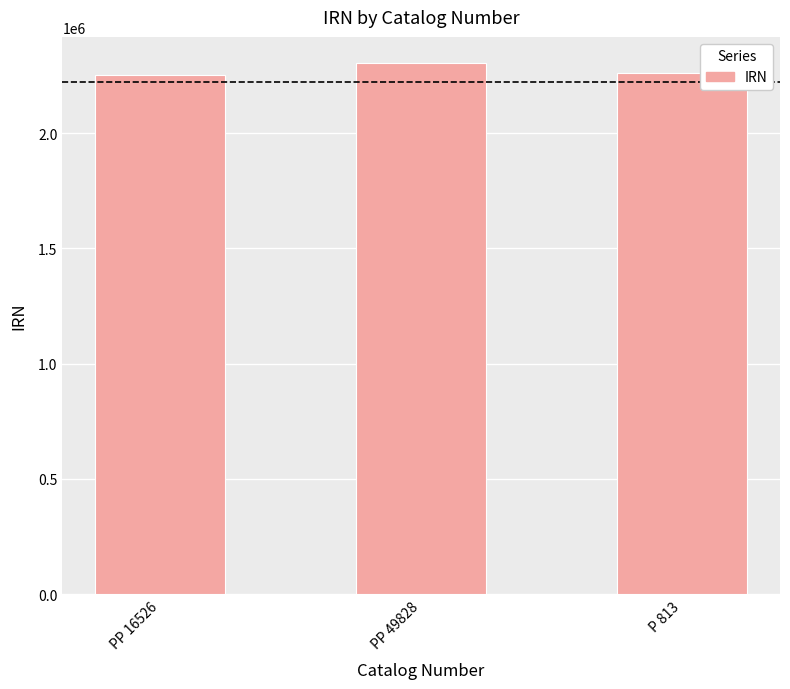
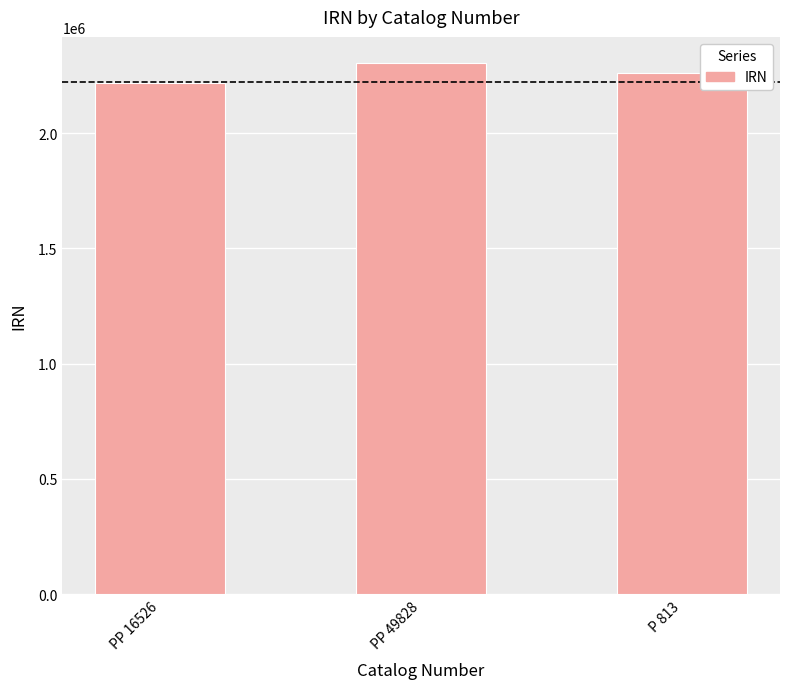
  {
-   "PP 16526": 2250000,
+   "PP 16526": 2220000,
    "PP 49828": 2300000,
    "P 813": 2260000
  }
